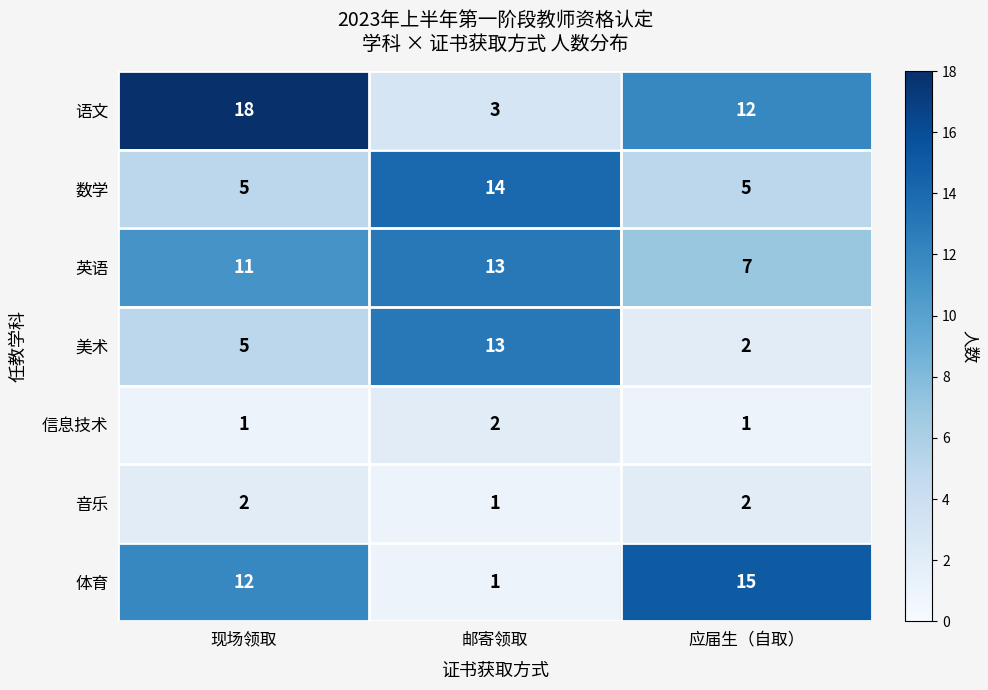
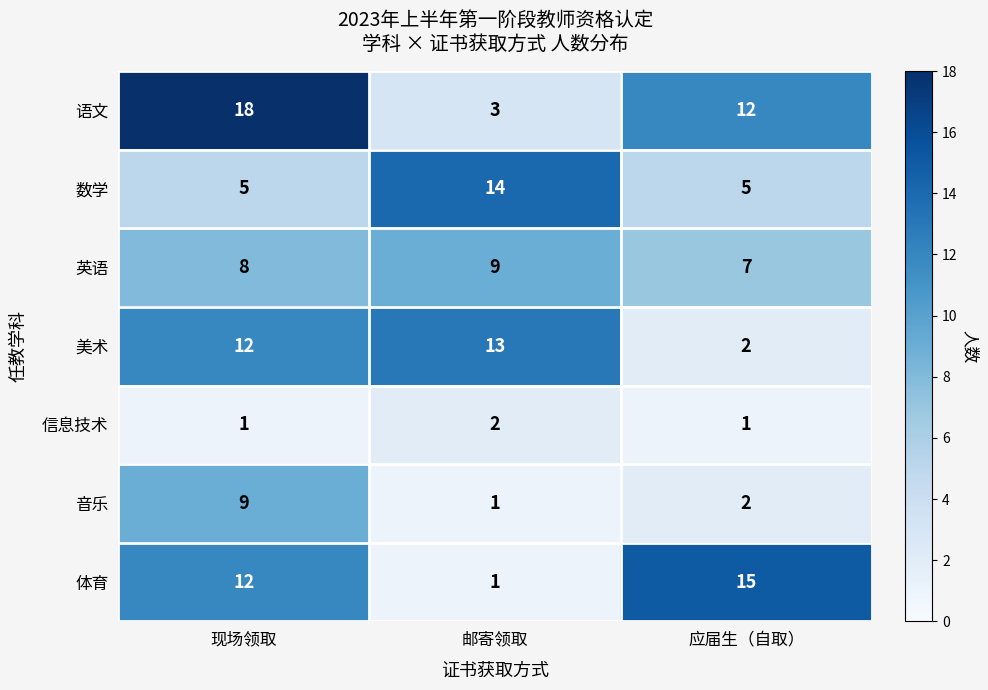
  {
    "语文": {
      "现场领取": 18,
      "邮寄领取": 3,
      "应届生（自取）": 12
    },
    "数学": {
      "现场领取": 5,
      "邮寄领取": 14,
      "应届生（自取）": 5
    },
    "英语": {
-     "现场领取": 11,
-     "邮寄领取": 13,
+     "现场领取": 8,
+     "邮寄领取": 9,
      "应届生（自取）": 7
    },
    "美术": {
-     "现场领取": 5,
+     "现场领取": 12,
      "邮寄领取": 13,
      "应届生（自取）": 2
    },
    "信息技术": {
      "现场领取": 1,
      "邮寄领取": 2,
      "应届生（自取）": 1
    },
    "音乐": {
-     "现场领取": 2,
+     "现场领取": 9,
      "邮寄领取": 1,
      "应届生（自取）": 2
    },
    "体育": {
      "现场领取": 12,
      "邮寄领取": 1,
      "应届生（自取）": 15
    }
  }
